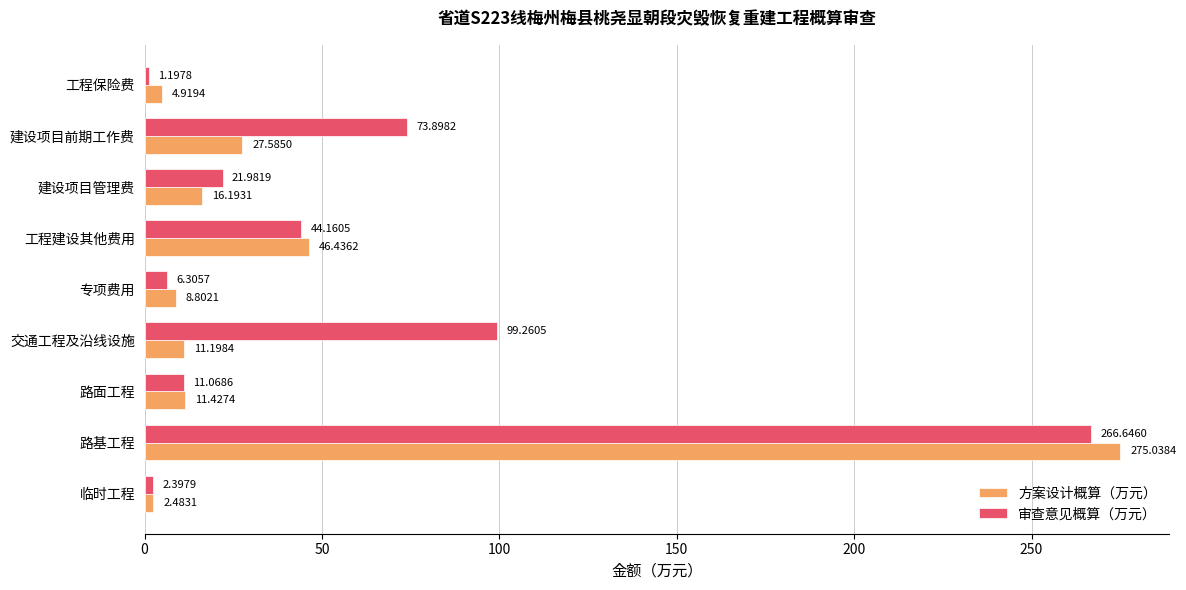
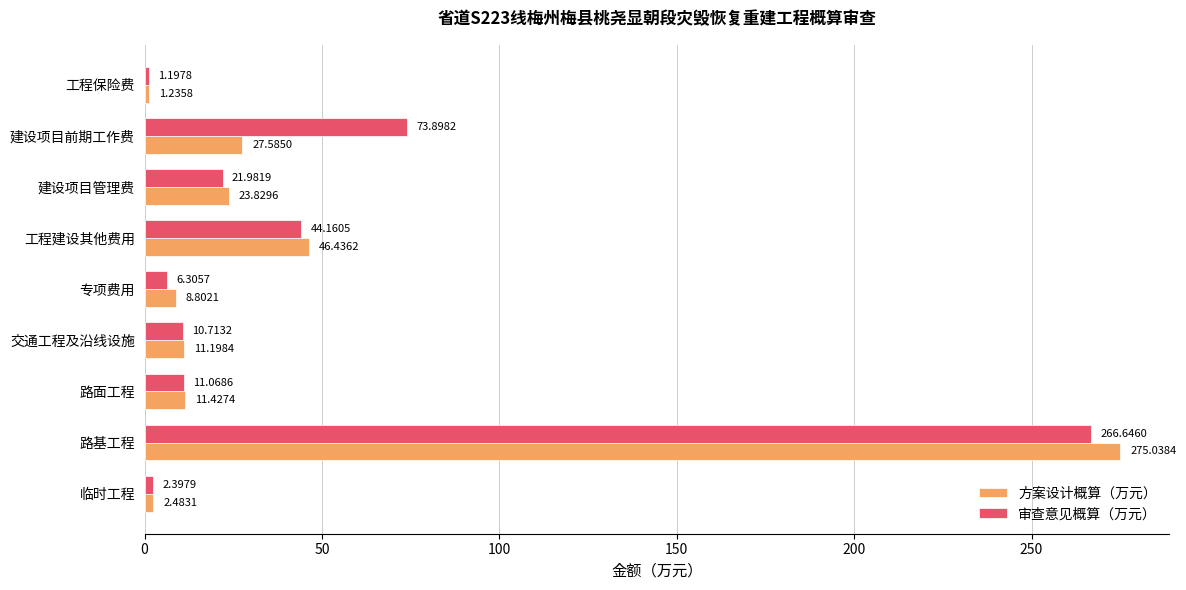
  {
    "方案设计概算（万元）": {
-     "工程保险费": 4.9194,
+     "工程保险费": 1.2358,
      "建设项目前期工作费": 27.5850,
-     "建设项目管理费": 16.1931,
+     "建设项目管理费": 23.8296,
      "工程建设其他费用": 46.4362,
      "专项费用": 8.8021,
      "交通工程及沿线设施": 11.1984,
      "路面工程": 11.4274,
      "路基工程": 275.0384,
      "临时工程": 2.4831
    },
    "审查意见概算（万元）": {
      "工程保险费": 1.1978,
      "建设项目前期工作费": 73.8982,
      "建设项目管理费": 21.9819,
      "工程建设其他费用": 44.1605,
      "专项费用": 6.3057,
-     "交通工程及沿线设施": 99.2605,
+     "交通工程及沿线设施": 10.7132,
      "路面工程": 11.0686,
      "路基工程": 266.6460,
      "临时工程": 2.3979
    }
  }
